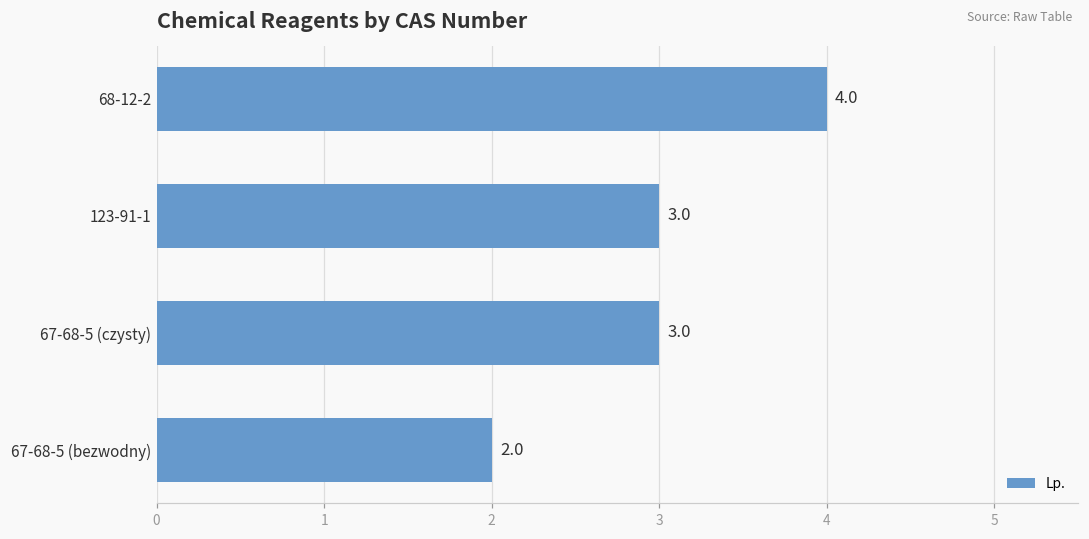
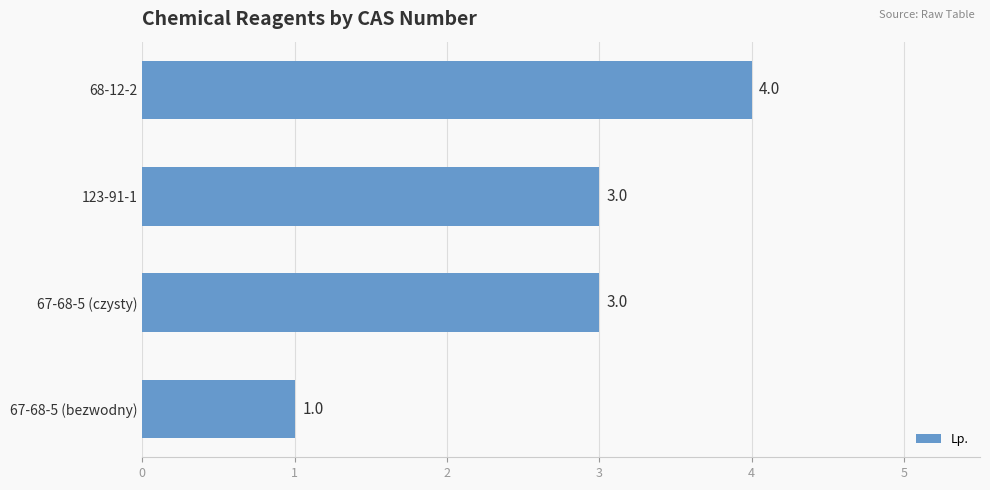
  {
    "68-12-2": 4.0,
    "123-91-1": 3.0,
    "67-68-5 (czysty)": 3.0,
-   "67-68-5 (bezwodny)": 2.0
+   "67-68-5 (bezwodny)": 1.0
  }
